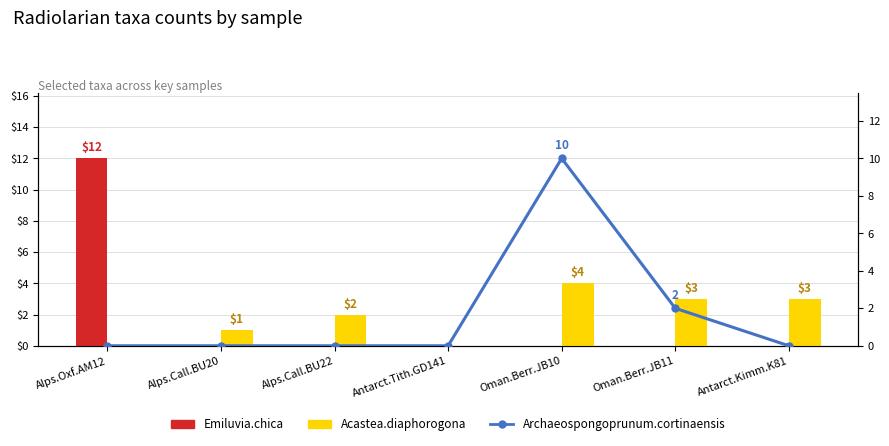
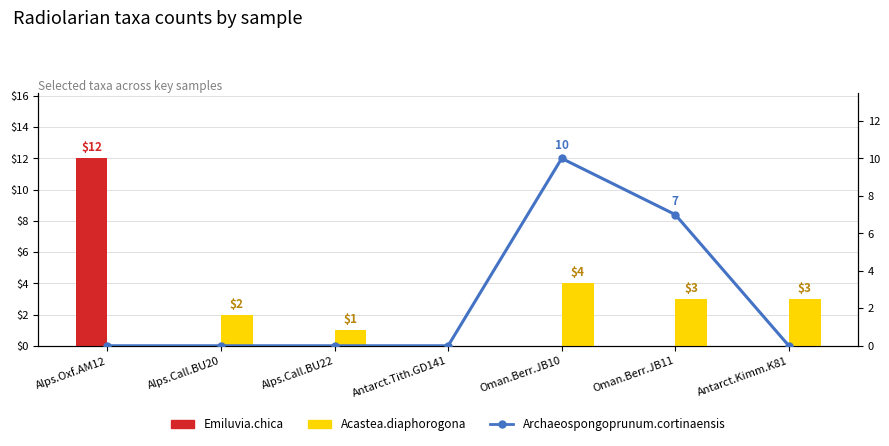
  {
    "Emiluvia.chica": {
      "Alps.Oxf.AM12": "$12"
    },
    "Acastea.diaphorogona": {
-     "Alps.Call.BU20": "$1",
-     "Alps.Call.BU22": "$2",
+     "Alps.Call.BU20": "$2",
+     "Alps.Call.BU22": "$1",
      "Oman.Berr.JB10": "$4",
      "Oman.Berr.JB11": "$3",
      "Antarct.Kimm.K81": "$3"
    },
    "Archaeospongoprunum.cortinaensis": {
      "Oman.Berr.JB10": "10",
-     "Oman.Berr.JB11": "2"
+     "Oman.Berr.JB11": "7"
    }
  }
